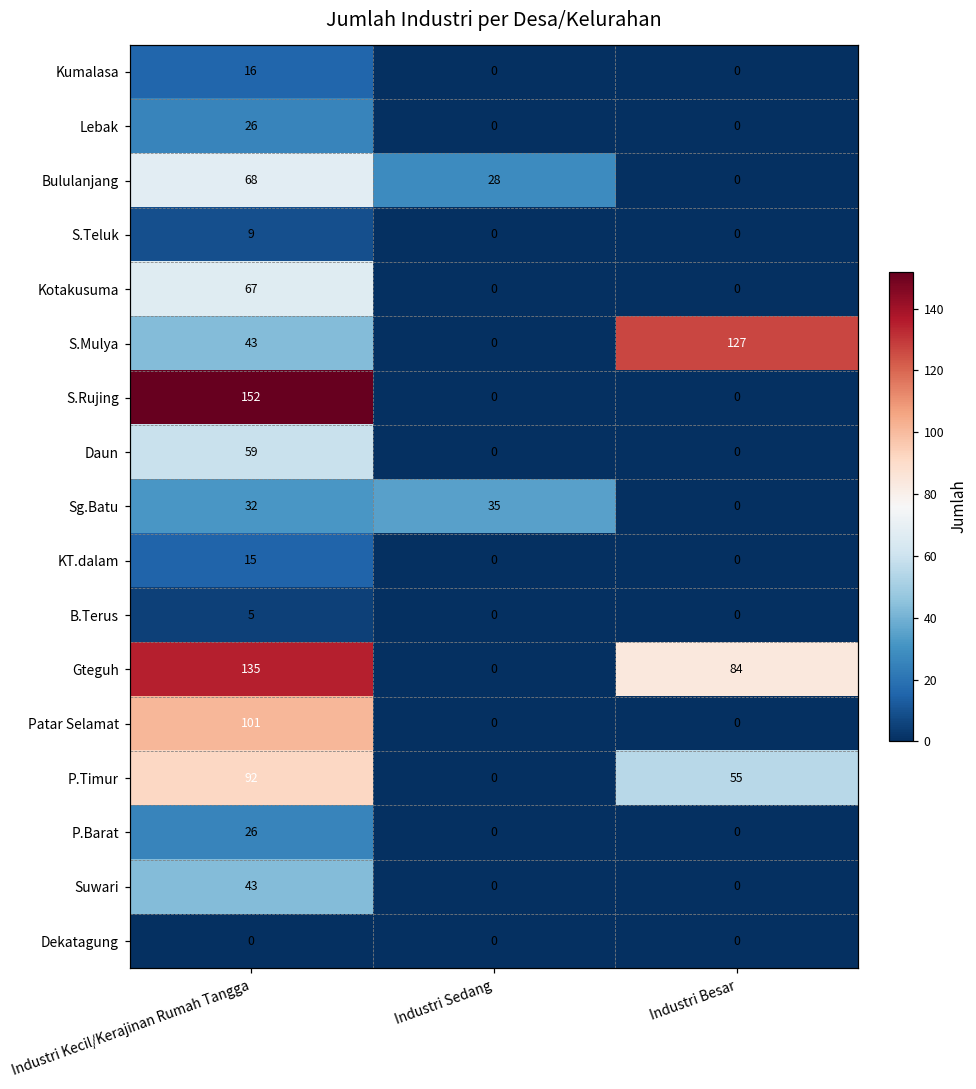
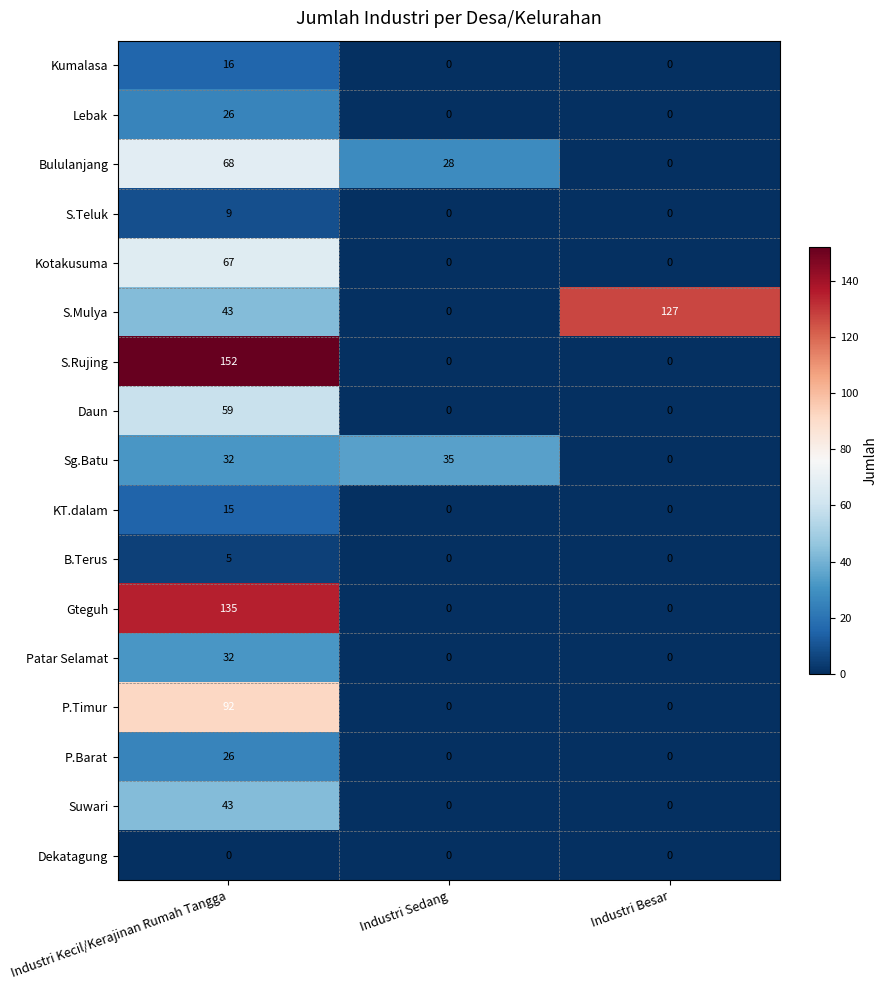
  {
    "Kumalasa": {
      "Industri Kecil/Kerajinan Rumah Tangga": 16,
      "Industri Sedang": 0,
      "Industri Besar": 0
    },
    "Lebak": {
      "Industri Kecil/Kerajinan Rumah Tangga": 26,
      "Industri Sedang": 0,
      "Industri Besar": 0
    },
    "Bululanjang": {
      "Industri Kecil/Kerajinan Rumah Tangga": 68,
      "Industri Sedang": 28,
      "Industri Besar": 0
    },
    "S.Teluk": {
      "Industri Kecil/Kerajinan Rumah Tangga": 9,
      "Industri Sedang": 0,
      "Industri Besar": 0
    },
    "Kotakusuma": {
      "Industri Kecil/Kerajinan Rumah Tangga": 67,
      "Industri Sedang": 0,
      "Industri Besar": 0
    },
    "S.Mulya": {
      "Industri Kecil/Kerajinan Rumah Tangga": 43,
      "Industri Sedang": 0,
      "Industri Besar": 127
    },
    "S.Rujing": {
      "Industri Kecil/Kerajinan Rumah Tangga": 152,
      "Industri Sedang": 0,
      "Industri Besar": 0
    },
    "Daun": {
      "Industri Kecil/Kerajinan Rumah Tangga": 59,
      "Industri Sedang": 0,
      "Industri Besar": 0
    },
    "Sg.Batu": {
      "Industri Kecil/Kerajinan Rumah Tangga": 32,
      "Industri Sedang": 35,
      "Industri Besar": 0
    },
    "KT.dalam": {
      "Industri Kecil/Kerajinan Rumah Tangga": 15,
      "Industri Sedang": 0,
      "Industri Besar": 0
    },
    "B.Terus": {
      "Industri Kecil/Kerajinan Rumah Tangga": 5,
      "Industri Sedang": 0,
      "Industri Besar": 0
    },
    "Gteguh": {
      "Industri Kecil/Kerajinan Rumah Tangga": 135,
      "Industri Sedang": 0,
-     "Industri Besar": 84
+     "Industri Besar": 0
    },
    "Patar Selamat": {
-     "Industri Kecil/Kerajinan Rumah Tangga": 101,
+     "Industri Kecil/Kerajinan Rumah Tangga": 32,
      "Industri Sedang": 0,
      "Industri Besar": 0
    },
    "P.Timur": {
      "Industri Kecil/Kerajinan Rumah Tangga": 92,
      "Industri Sedang": 0,
-     "Industri Besar": 55
+     "Industri Besar": 0
    },
    "P.Barat": {
      "Industri Kecil/Kerajinan Rumah Tangga": 26,
      "Industri Sedang": 0,
      "Industri Besar": 0
    },
    "Suwari": {
      "Industri Kecil/Kerajinan Rumah Tangga": 43,
      "Industri Sedang": 0,
      "Industri Besar": 0
    },
    "Dekatagung": {
      "Industri Kecil/Kerajinan Rumah Tangga": 0,
      "Industri Sedang": 0,
      "Industri Besar": 0
    }
  }
